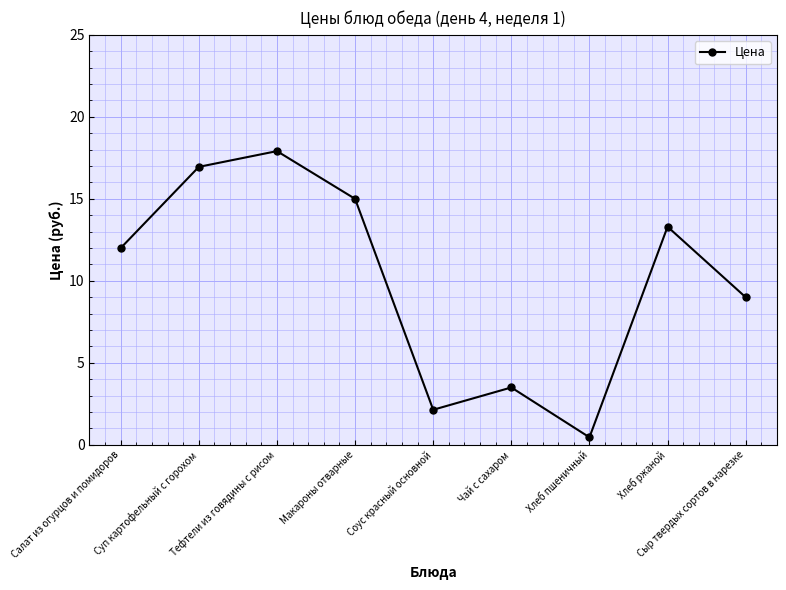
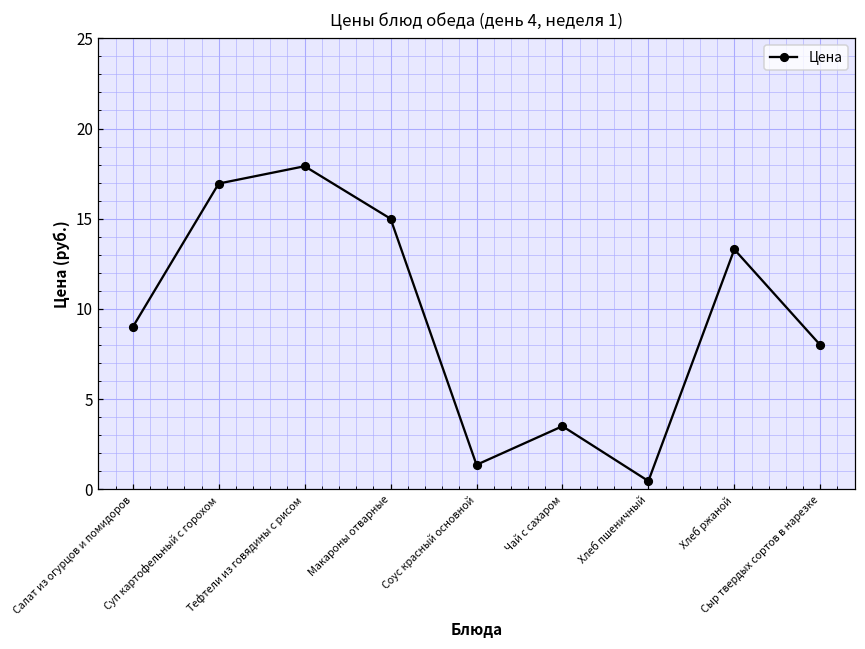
  {
-   "Салат из огурцов и помидоров": 12,
+   "Салат из огурцов и помидоров": 9,
    "Суп картофельный с горохом": 17.0,
    "Тефтели из говядины с рисом": 17.9,
    "Макароны отварные": 15.0,
-   "Соус красный основной": 2.1,
+   "Соус красный основной": 1.4,
    "Чай с сахаром": 3.5,
    "Хлеб пшеничный": 0.5,
    "Хлеб ржаной": 13.3,
-   "Сыр твердых сортов в нарезке": 9
+   "Сыр твердых сортов в нарезке": 8
  }
